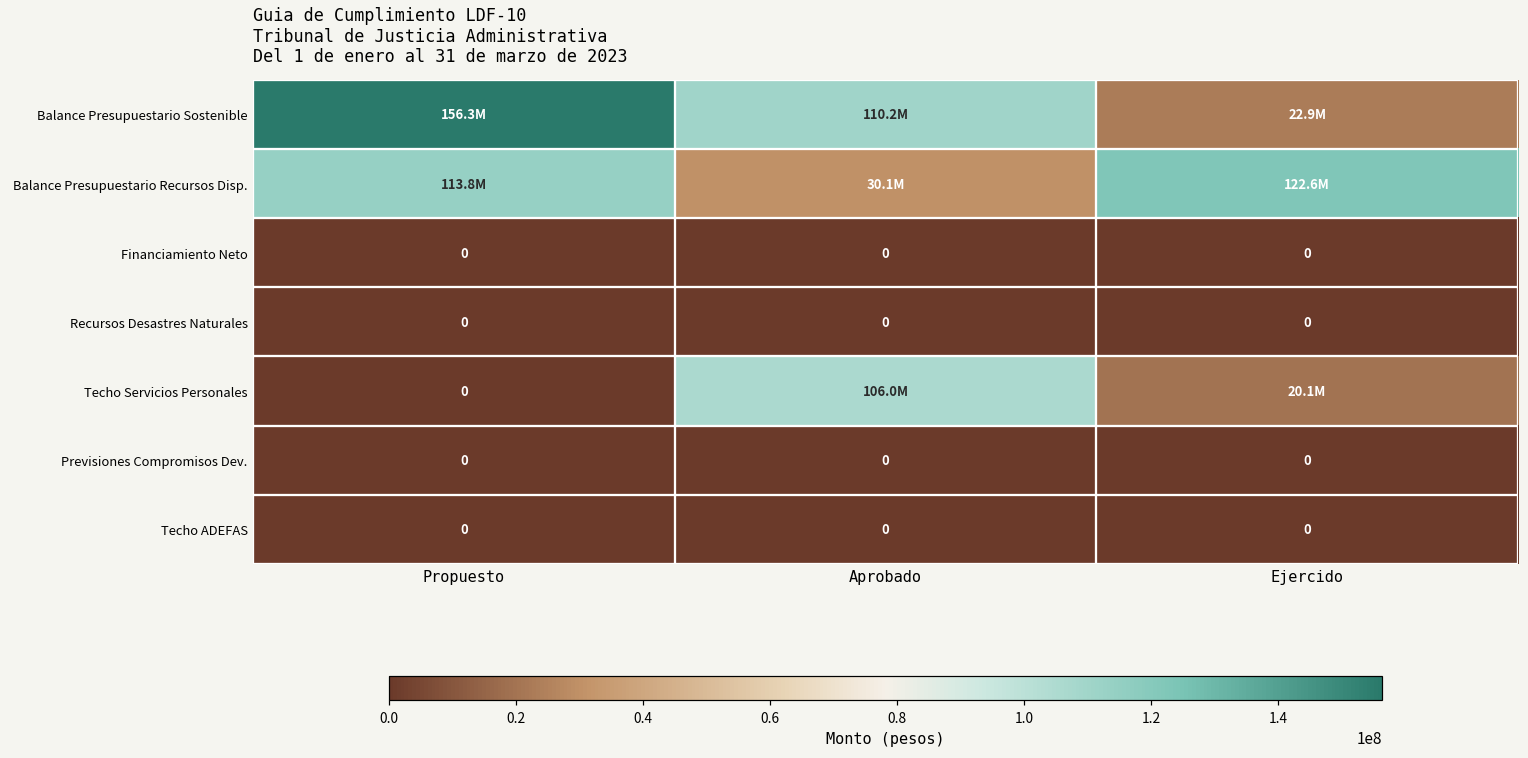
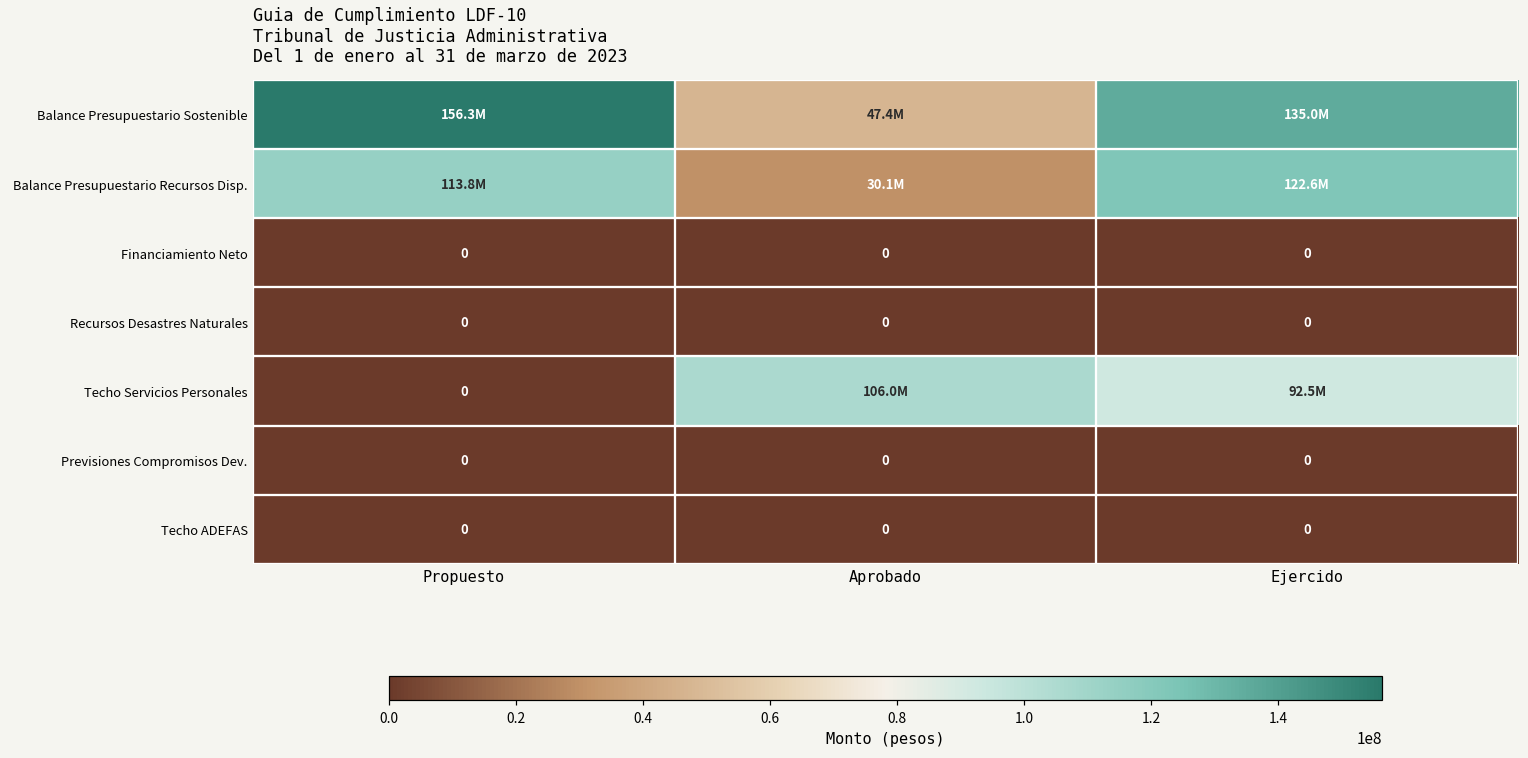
  {
    "Balance Presupuestario Sostenible": {
      "Propuesto": "156.3M",
-     "Aprobado": "110.2M",
-     "Ejercido": "22.9M"
+     "Aprobado": "47.4M",
+     "Ejercido": "135.0M"
    },
    "Balance Presupuestario Recursos Disp.": {
      "Propuesto": "113.8M",
      "Aprobado": "30.1M",
      "Ejercido": "122.6M"
    },
    "Financiamiento Neto": {
      "Propuesto": "0",
      "Aprobado": "0",
      "Ejercido": "0"
    },
    "Recursos Desastres Naturales": {
      "Propuesto": "0",
      "Aprobado": "0",
      "Ejercido": "0"
    },
    "Techo Servicios Personales": {
      "Propuesto": "0",
      "Aprobado": "106.0M",
-     "Ejercido": "20.1M"
+     "Ejercido": "92.5M"
    },
    "Previsiones Compromisos Dev.": {
      "Propuesto": "0",
      "Aprobado": "0",
      "Ejercido": "0"
    },
    "Techo ADEFAS": {
      "Propuesto": "0",
      "Aprobado": "0",
      "Ejercido": "0"
    }
  }
